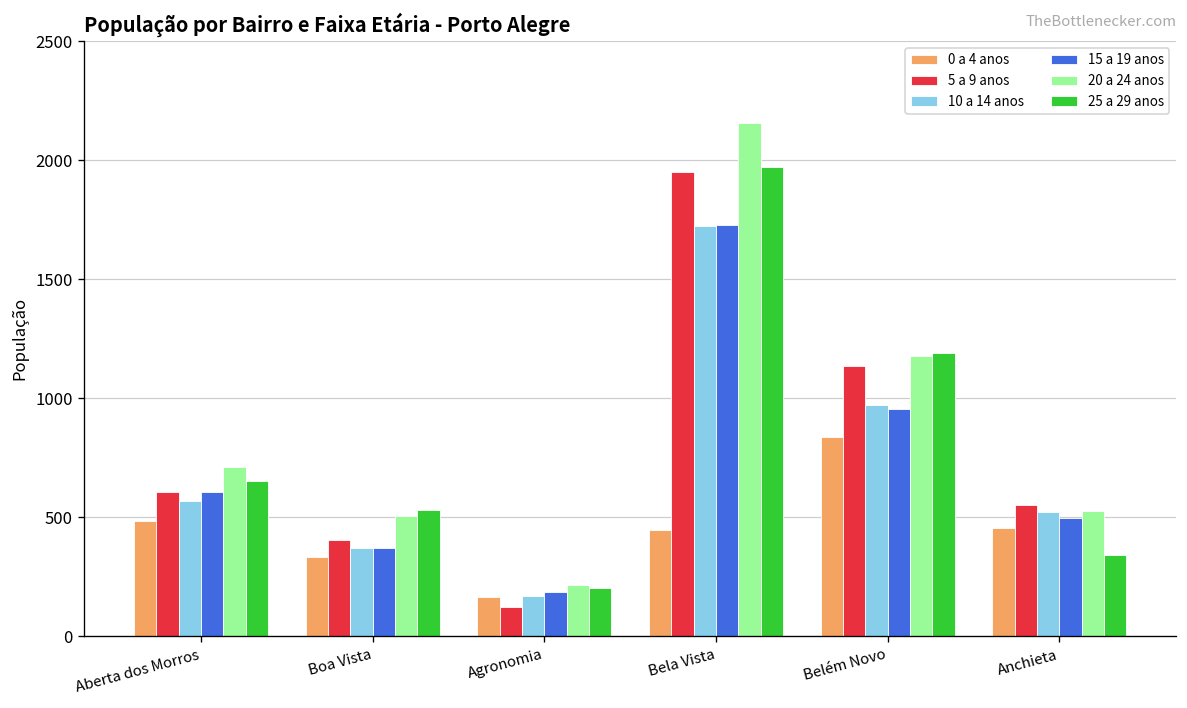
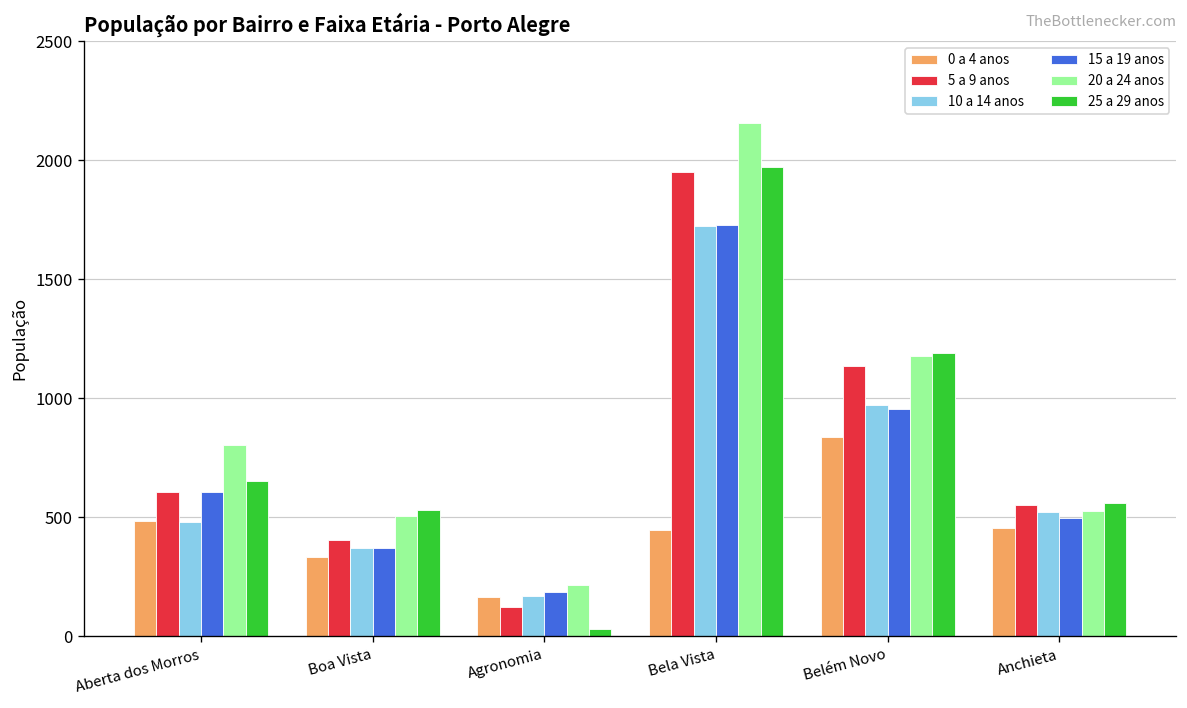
  {
    "0 a 4 anos": {
      "Aberta dos Morros": 490,
      "Boa Vista": 340,
      "Agronomia": 160,
      "Bela Vista": 450,
      "Belém Novo": 840,
      "Anchieta": 450
    },
    "5 a 9 anos": {
      "Aberta dos Morros": 610,
      "Boa Vista": 400,
      "Agronomia": 130,
      "Bela Vista": 1950,
      "Belém Novo": 1140,
      "Anchieta": 550
    },
    "10 a 14 anos": {
-     "Aberta dos Morros": 570,
+     "Aberta dos Morros": 480,
      "Boa Vista": 370,
      "Agronomia": 170,
      "Bela Vista": 1730,
      "Belém Novo": 970,
      "Anchieta": 520
    },
    "15 a 19 anos": {
      "Aberta dos Morros": 610,
      "Boa Vista": 370,
      "Agronomia": 190,
      "Bela Vista": 1730,
      "Belém Novo": 960,
      "Anchieta": 500
    },
    "20 a 24 anos": {
-     "Aberta dos Morros": 710,
+     "Aberta dos Morros": 800,
      "Boa Vista": 510,
      "Agronomia": 220,
      "Bela Vista": 2160,
      "Belém Novo": 1180,
      "Anchieta": 530
    },
    "25 a 29 anos": {
      "Aberta dos Morros": 650,
      "Boa Vista": 530,
-     "Agronomia": 210,
+     "Agronomia": 30,
      "Bela Vista": 1970,
      "Belém Novo": 1190,
-     "Anchieta": 340
+     "Anchieta": 560
    }
  }
